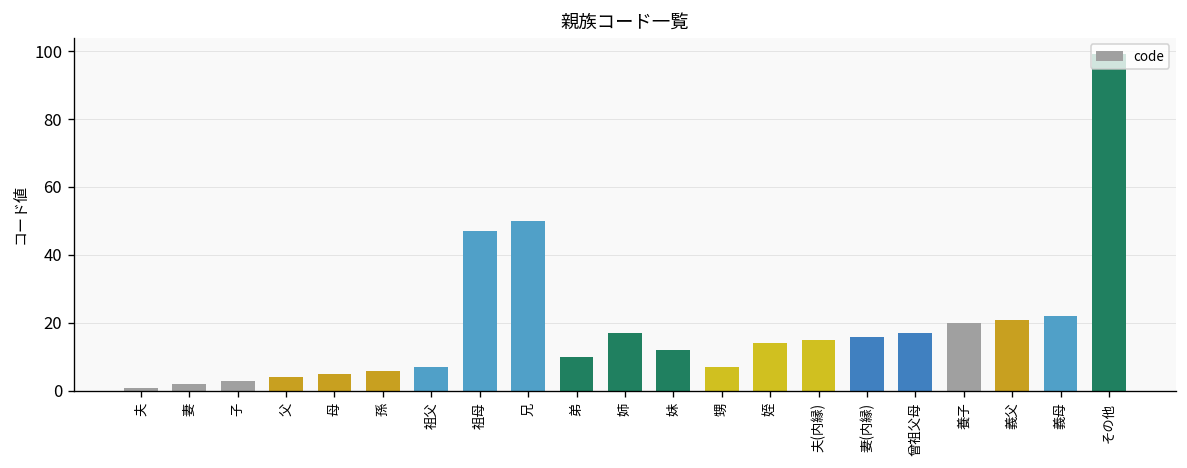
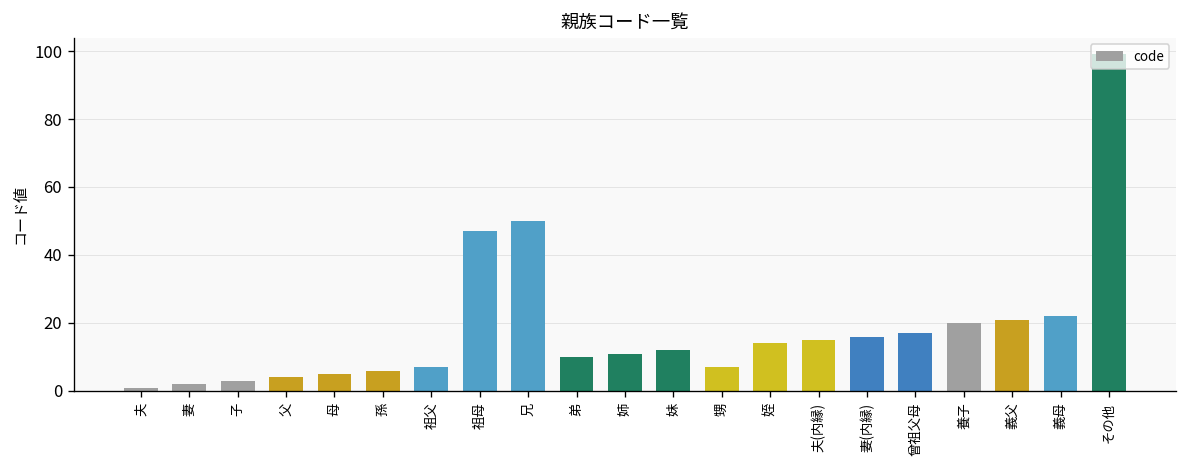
  {
    "夫": 1,
    "妻": 2,
    "子": 3,
    "父": 4,
    "母": 5,
    "孫": 6,
    "祖父": 7,
    "祖母": 47,
    "兄": 50,
    "弟": 10,
-   "姉": 17,
+   "姉": 11,
    "妹": 12,
    "甥": 7,
    "姪": 14,
    "夫(内縁)": 15,
    "妻(内縁)": 16,
    "曾祖父母": 17,
    "養子": 20,
    "義父": 21,
    "義母": 22
  }
